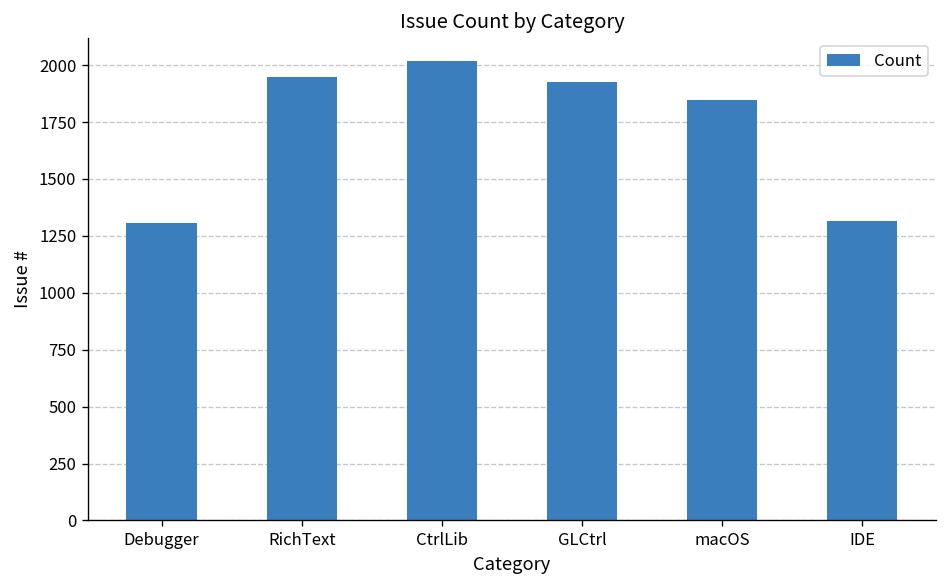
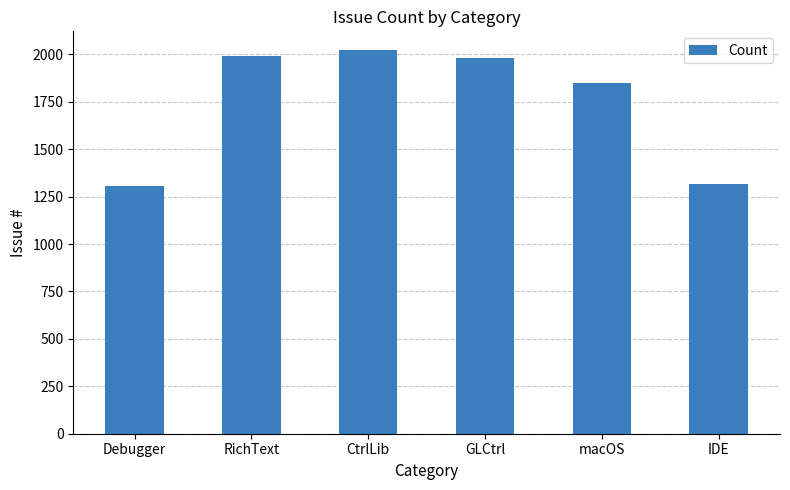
  {
    "Debugger": 1310,
-   "RichText": 1950,
+   "RichText": 1990,
    "CtrlLib": 2020,
-   "GLCtrl": 1930,
+   "GLCtrl": 1980,
    "macOS": 1850,
    "IDE": 1320
  }
